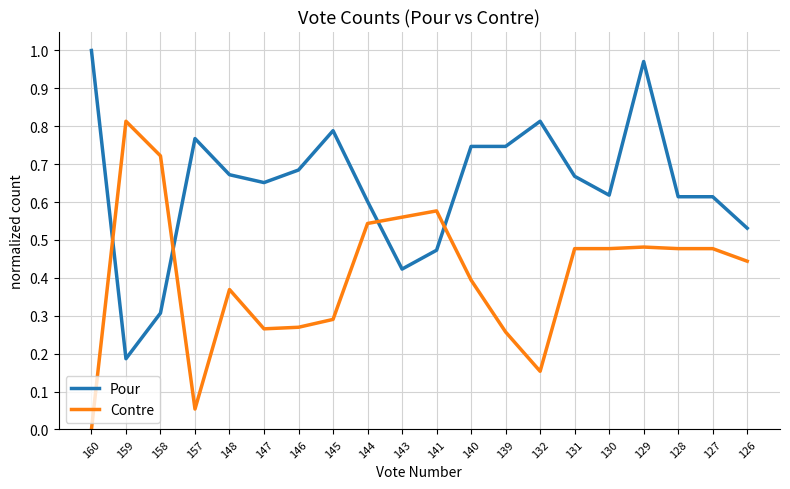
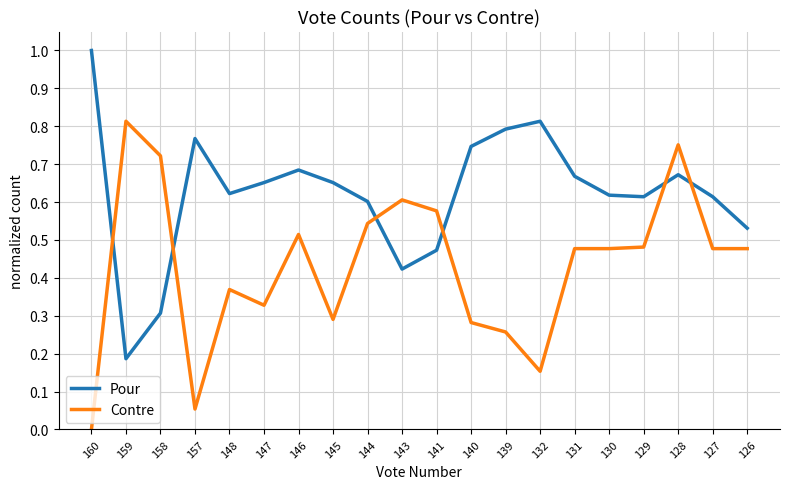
  {
    "Pour": {
      "160": 1.00,
      "159": 0.19,
      "158": 0.31,
      "157": 0.77,
-     "148": 0.67,
+     "148": 0.62,
      "147": 0.65,
      "146": 0.68,
-     "145": 0.79,
+     "145": 0.65,
      "144": 0.60,
      "143": 0.42,
      "141": 0.47,
      "140": 0.75,
-     "139": 0.75,
+     "139": 0.79,
      "132": 0.81,
      "131": 0.67,
      "130": 0.62,
-     "129": 0.97,
-     "128": 0.61,
+     "129": 0.61,
+     "128": 0.67,
      "127": 0.61,
      "126": 0.53
    },
    "Contre": {
      "160": 0.00,
      "159": 0.81,
      "158": 0.72,
      "157": 0.05,
      "148": 0.37,
-     "147": 0.27,
-     "146": 0.27,
+     "147": 0.33,
+     "146": 0.51,
      "145": 0.29,
      "144": 0.54,
-     "143": 0.56,
+     "143": 0.61,
      "141": 0.58,
-     "140": 0.39,
+     "140": 0.28,
      "139": 0.26,
      "132": 0.15,
      "131": 0.48,
      "130": 0.48,
      "129": 0.48,
-     "128": 0.48,
+     "128": 0.75,
      "127": 0.48,
-     "126": 0.44
+     "126": 0.48
    }
  }
